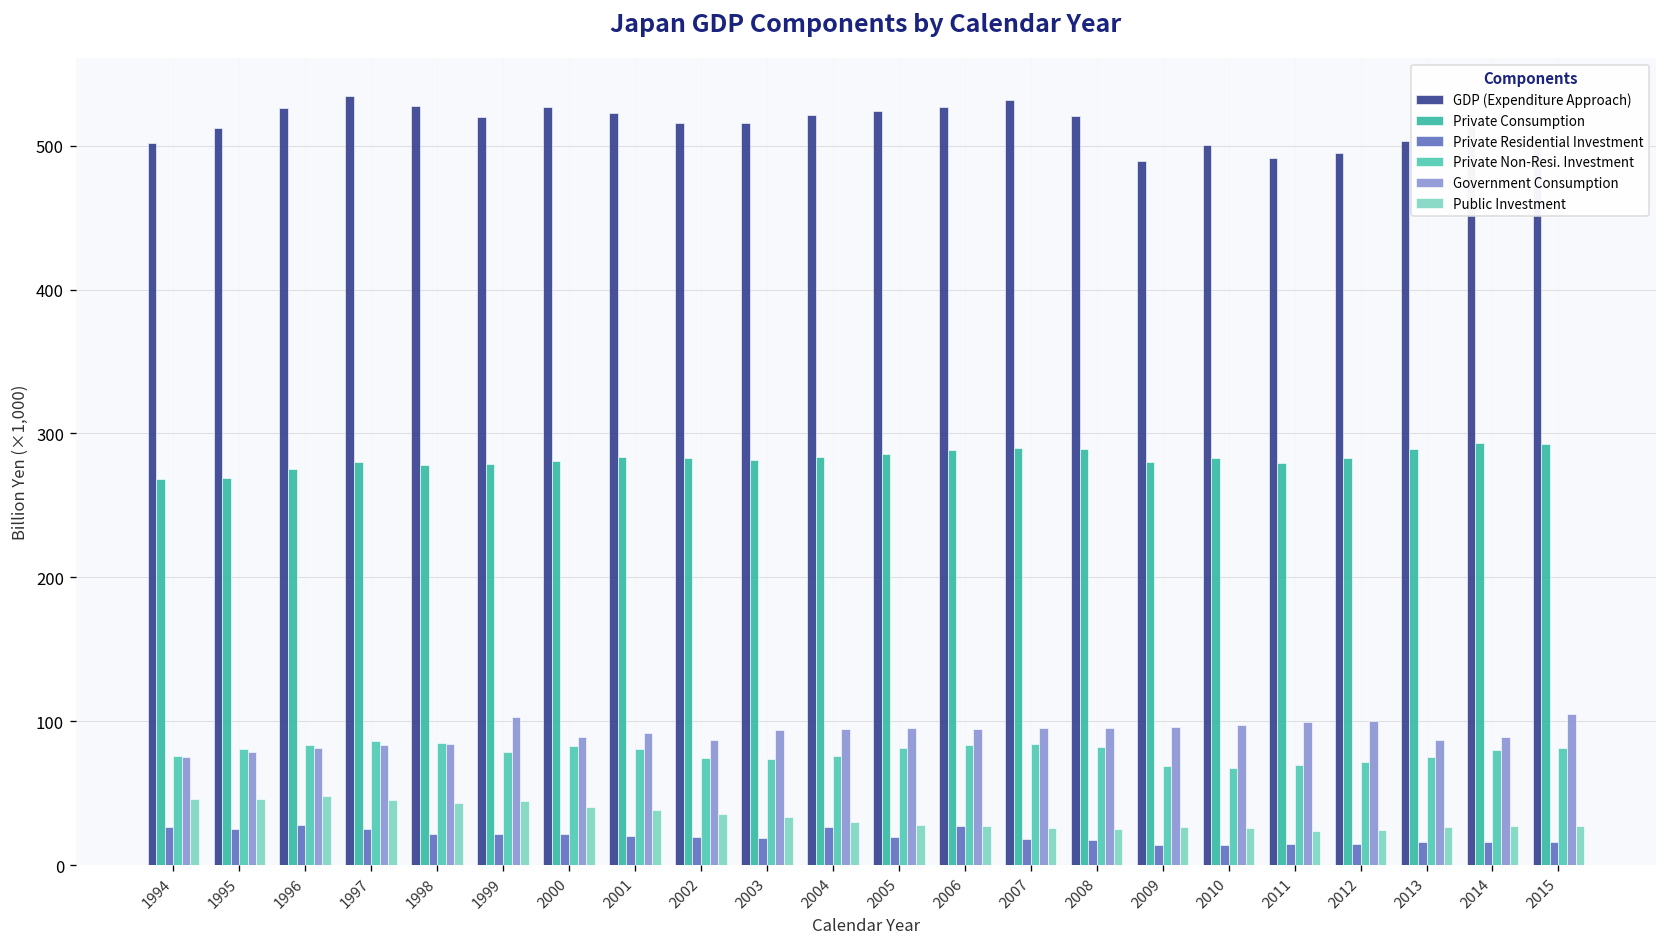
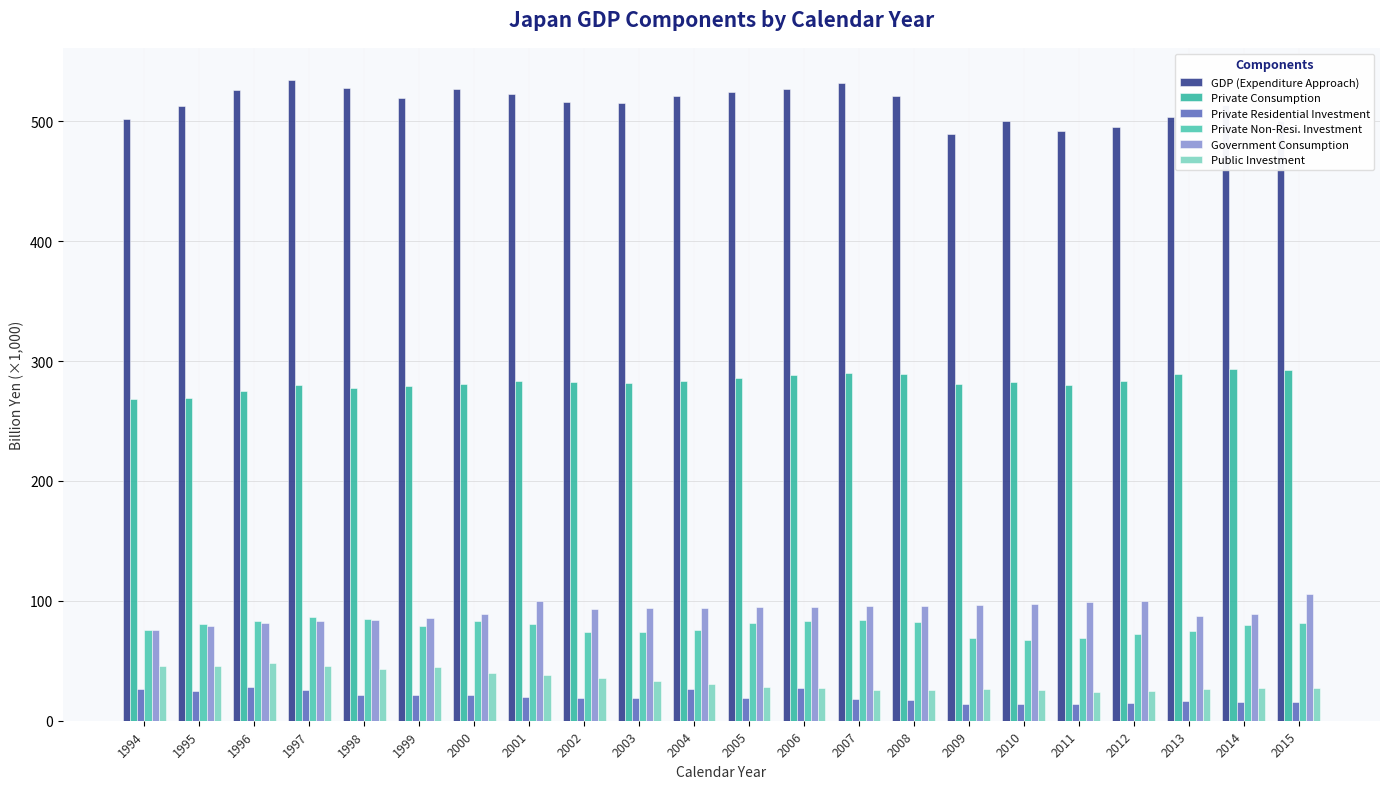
  {
    "GDP (Expenditure Approach)": {
      "1994": 502,
      "1995": 513,
      "1996": 526,
      "1997": 534,
      "1998": 528,
      "1999": 520,
      "2000": 527,
      "2001": 523,
      "2002": 516,
      "2003": 515,
      "2004": 521,
      "2005": 524,
      "2006": 527,
      "2007": 532,
      "2008": 521,
      "2009": 490,
      "2010": 500,
      "2011": 491,
      "2012": 495,
      "2013": 503
    },
    "Private Residential Investment": {
      "1994": 27,
      "1995": 25,
      "1996": 28,
      "1997": 25,
      "1998": 21,
      "1999": 21,
      "2000": 21,
      "2001": 20,
      "2002": 19,
      "2003": 19,
      "2004": 27,
      "2005": 19,
      "2006": 27,
      "2007": 18,
      "2008": 17,
      "2009": 14,
      "2010": 14,
      "2011": 14,
      "2012": 15,
      "2013": 16,
      "2014": 16,
      "2015": 16
    },
    "Government Consumption": {
      "1994": 75,
      "1995": 79,
      "1996": 81,
      "1997": 83,
      "1998": 84,
-     "1999": 103,
+     "1999": 86,
      "2000": 89,
-     "2001": 92,
-     "2002": 87,
+     "2001": 100,
+     "2002": 94,
      "2003": 94,
      "2004": 94,
      "2005": 95,
      "2006": 95,
      "2007": 95,
      "2008": 96,
      "2009": 96,
      "2010": 98,
      "2011": 99,
      "2012": 100,
      "2013": 87,
      "2014": 89,
      "2015": 105
    }
  }
